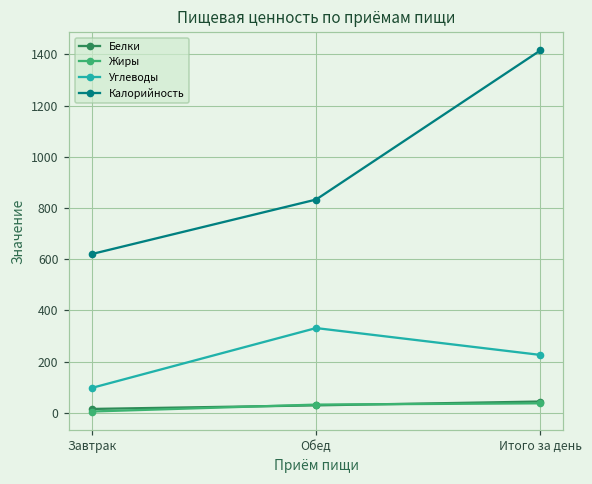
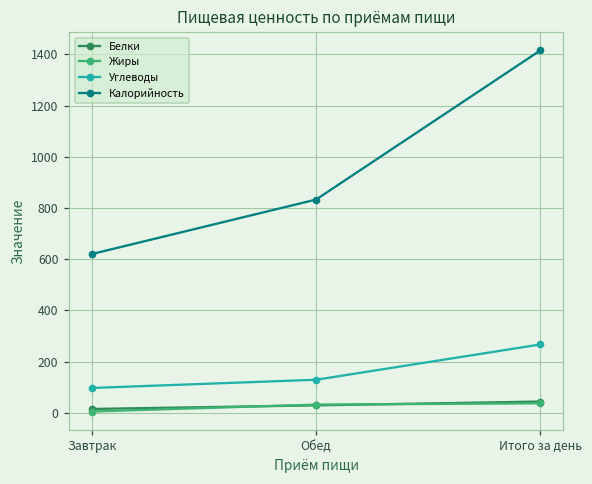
  {
    "Углеводы": {
      "Завтрак": 100,
-     "Обед": 330,
-     "Итого за день": 230
+     "Обед": 130,
+     "Итого за день": 270
    },
    "Калорийность": {
      "Завтрак": 620,
      "Обед": 830,
      "Итого за день": 1420
    }
  }
